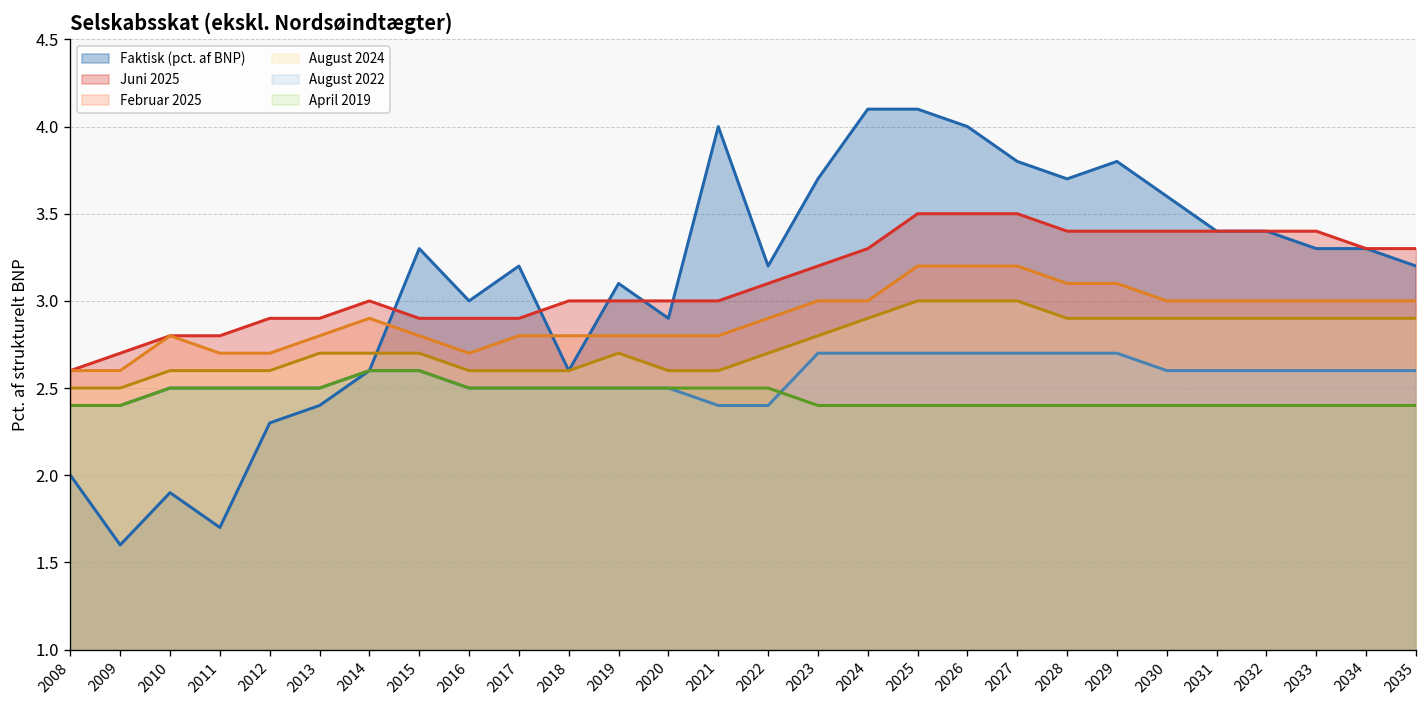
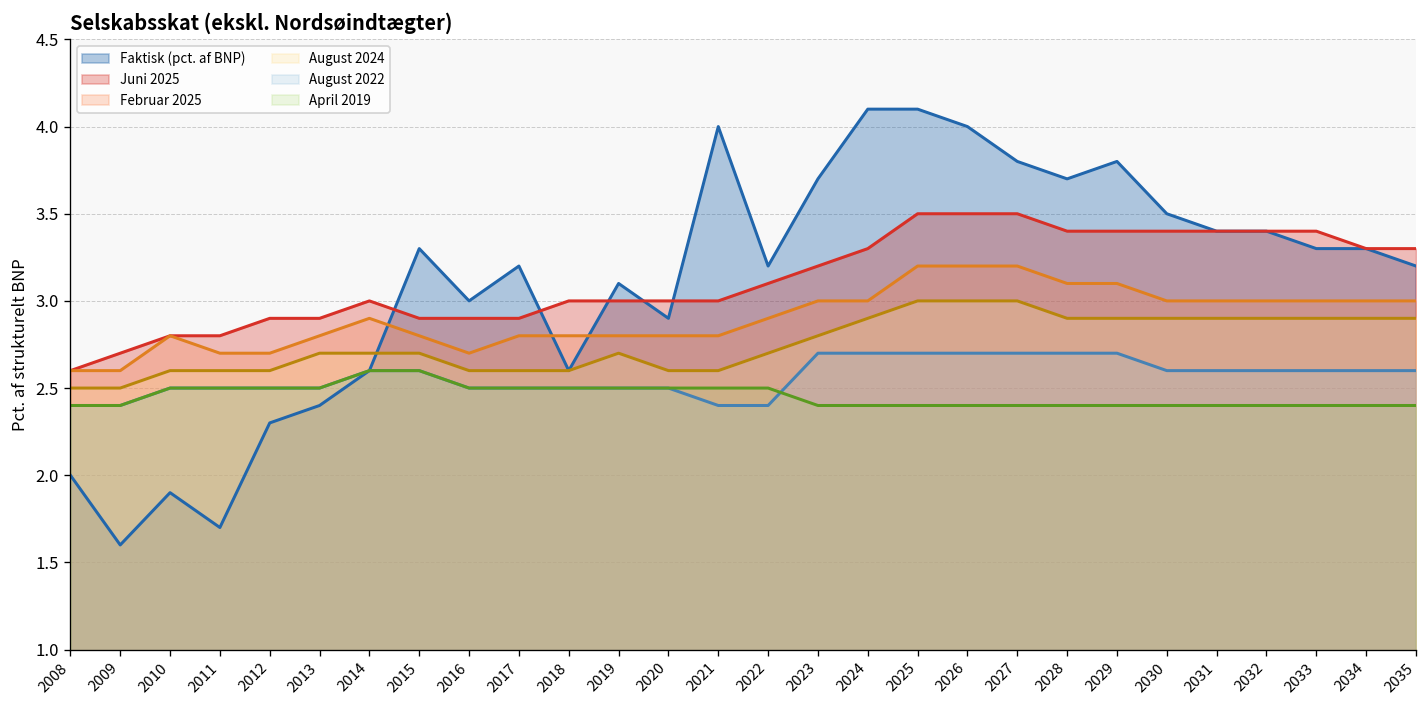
  {
    "Faktisk (pct. af BNP)": {
      "2008": 2.0,
      "2009": 1.6,
      "2010": 1.9,
      "2011": 1.7,
      "2012": 2.3,
      "2013": 2.4,
      "2015": 3.3,
      "2016": 3.0,
      "2017": 3.2,
      "2019": 3.1,
      "2020": 2.9,
      "2021": 4.0,
      "2022": 3.2,
      "2023": 3.7,
      "2024": 4.1,
      "2025": 4.1,
      "2026": 4.0,
      "2027": 3.8,
      "2028": 3.7,
      "2029": 3.8,
-     "2030": 3.6,
+     "2030": 3.5,
      "2033": 3.3,
      "2035": 3.2
    }
  }
